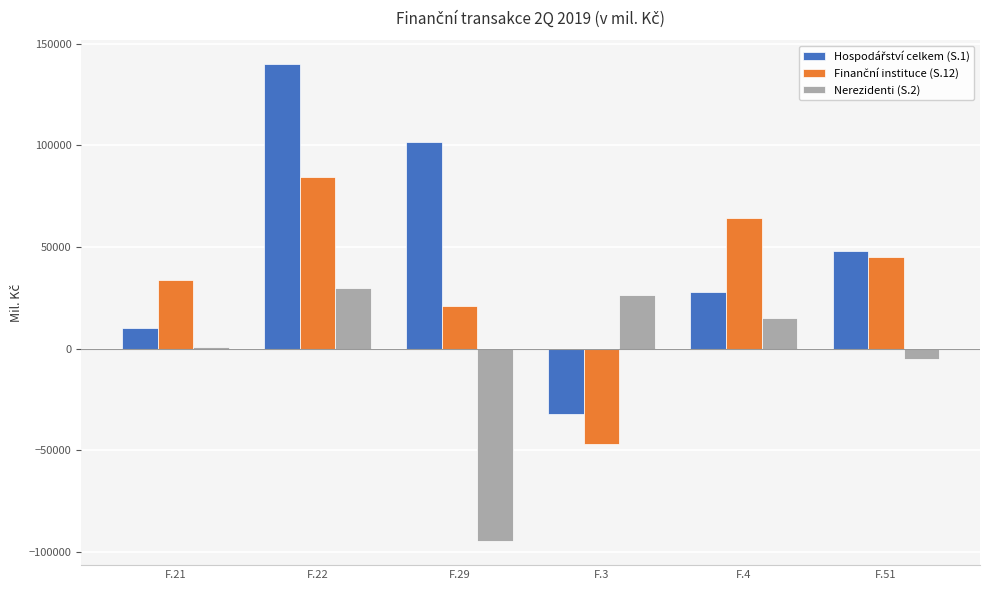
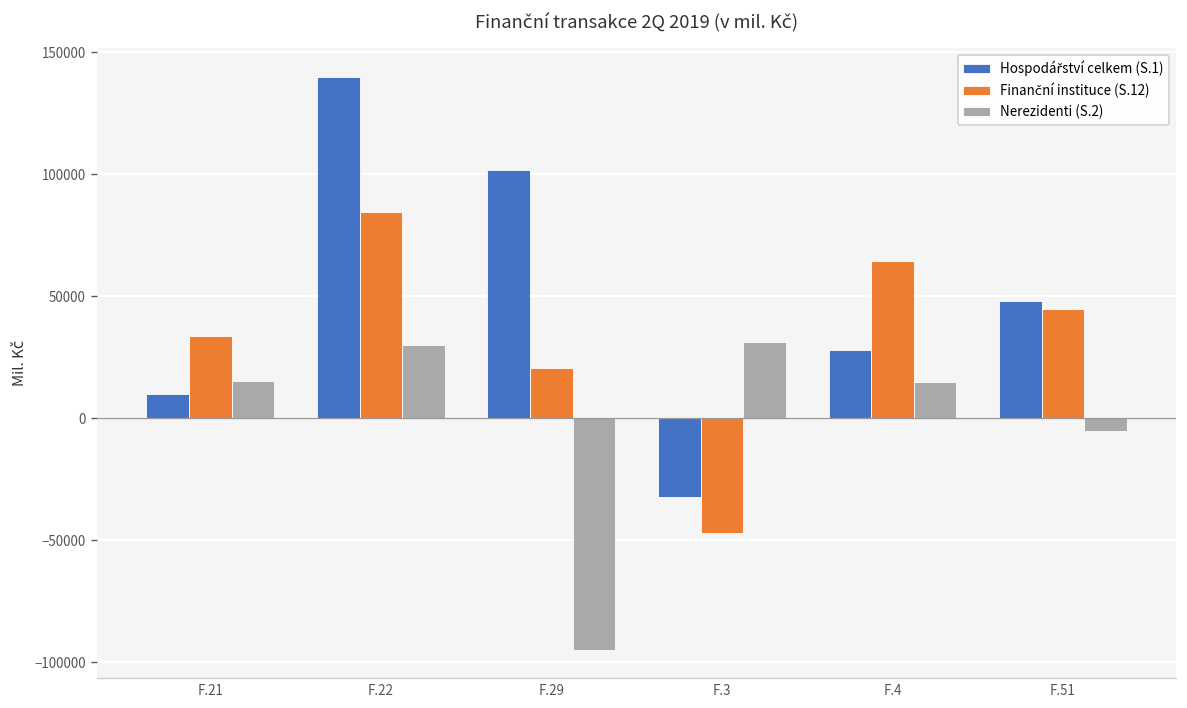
  {
    "Hospodářství celkem (S.1)": {
      "F.21": 10000,
      "F.22": 140000,
      "F.29": 102000,
      "F.3": -32000,
      "F.4": 28000,
      "F.51": 48000
    },
    "Finanční instituce (S.12)": {
      "F.21": 34000,
      "F.22": 85000,
      "F.29": 21000,
      "F.3": -47000,
      "F.4": 64000,
      "F.51": 45000
    },
    "Nerezidenti (S.2)": {
-     "F.21": 1000,
+     "F.21": 15000,
      "F.22": 30000,
      "F.29": -95000,
-     "F.3": 26000,
+     "F.3": 31000,
      "F.4": 15000,
      "F.51": -5000
    }
  }
